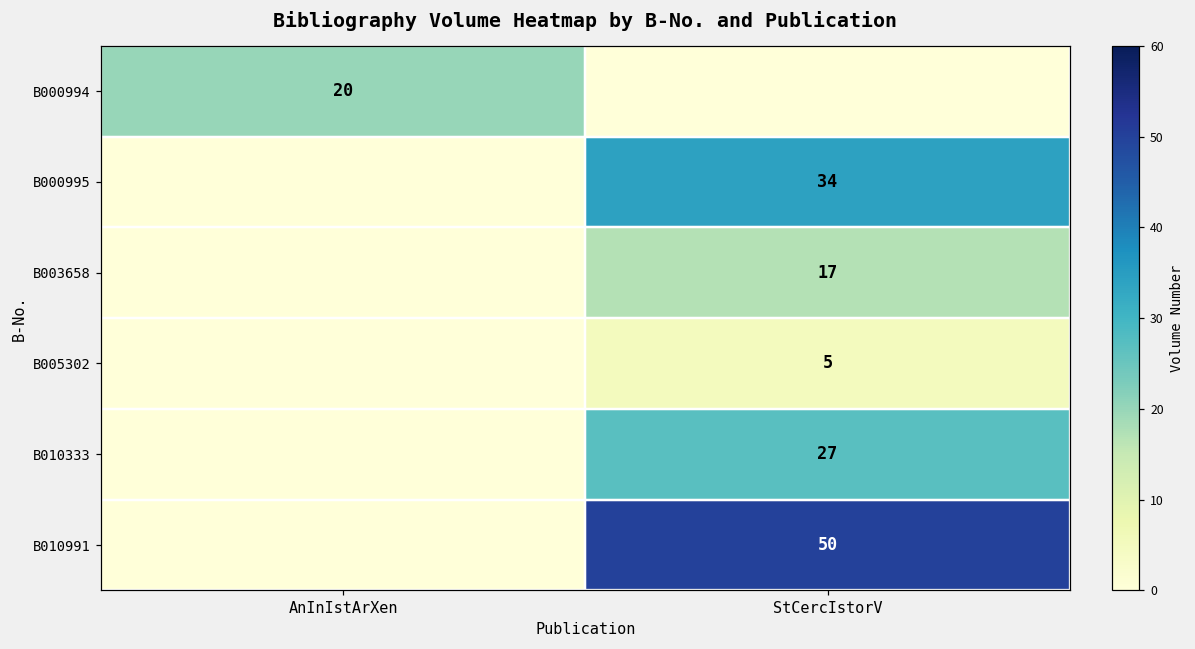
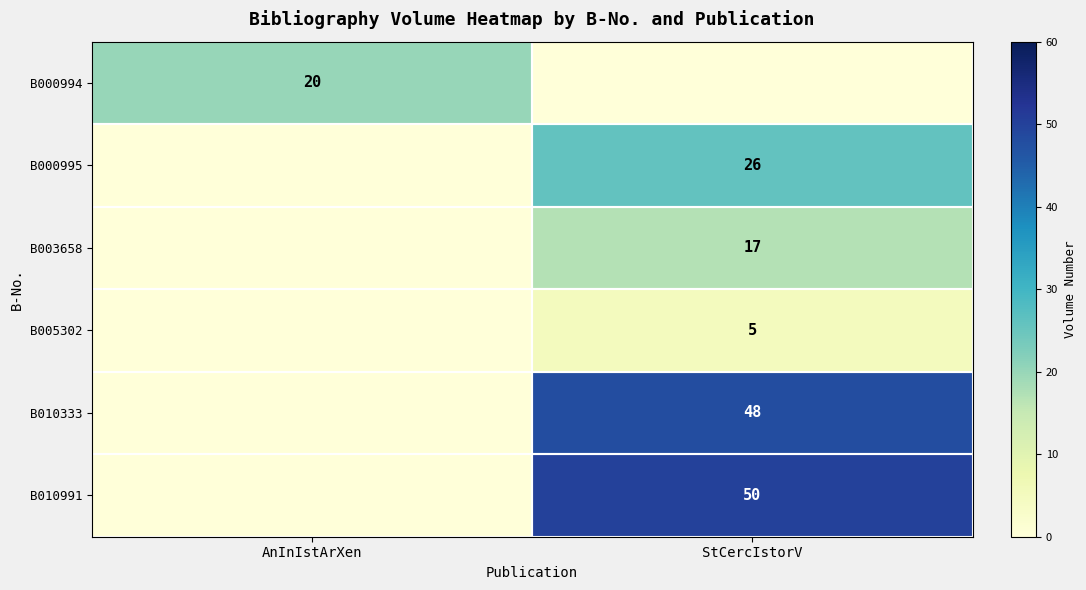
  {
    "B000994": {
      "AnInIstArXen": 20
    },
    "B000995": {
-     "StCercIstorV": 34
+     "StCercIstorV": 26
    },
    "B003658": {
      "StCercIstorV": 17
    },
    "B005302": {
      "StCercIstorV": 5
    },
    "B010333": {
-     "StCercIstorV": 27
+     "StCercIstorV": 48
    },
    "B010991": {
      "StCercIstorV": 50
    }
  }
